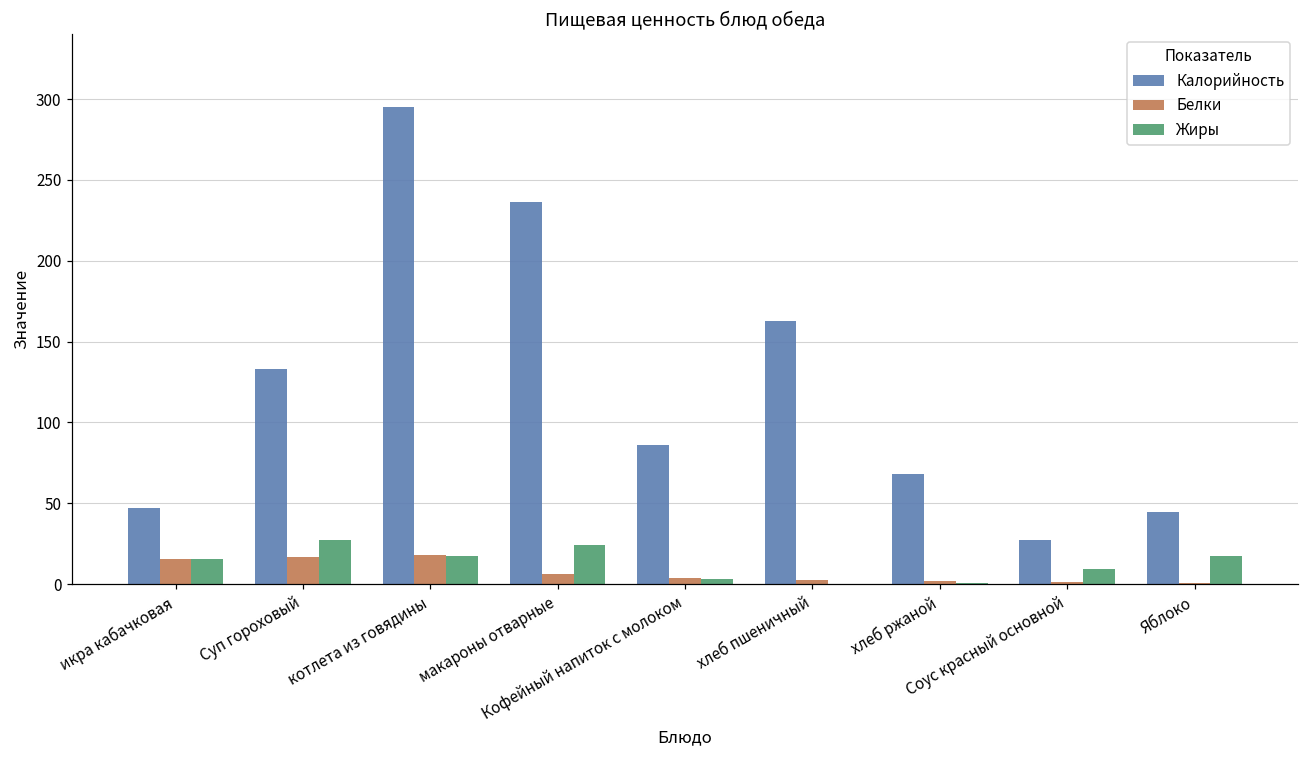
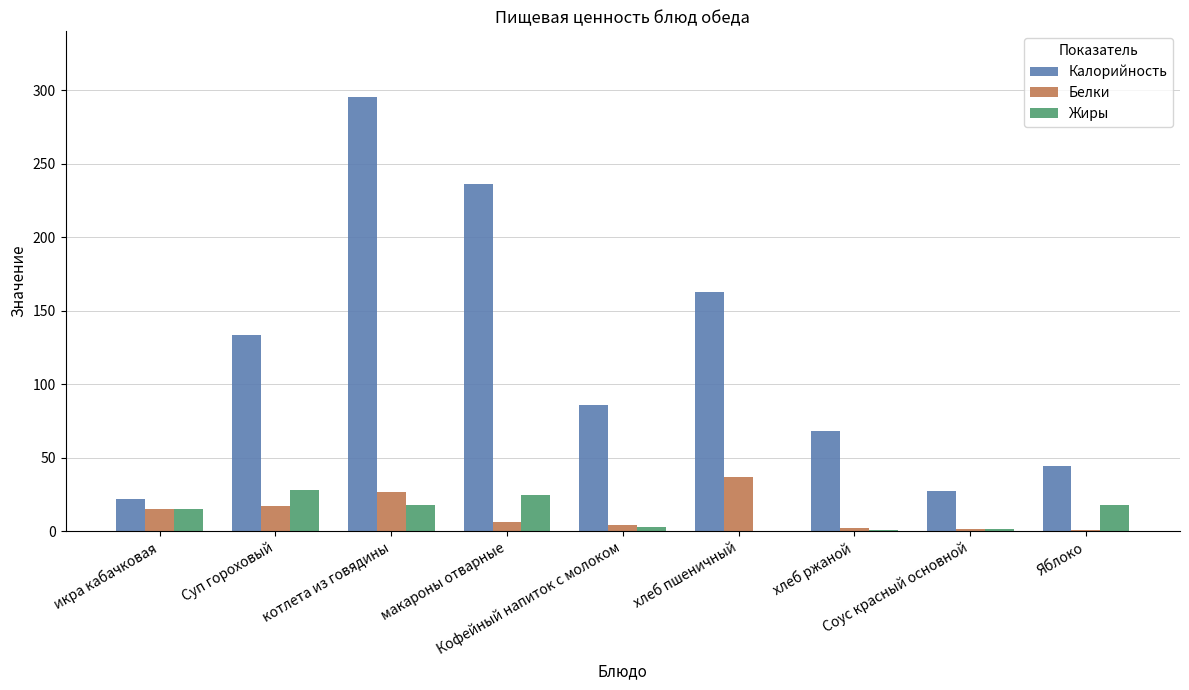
  {
    "Калорийность": {
-     "икра кабачковая": 47,
+     "икра кабачковая": 22,
      "Суп гороховый": 133,
      "котлета из говядины": 295,
      "макароны отварные": 236,
      "Кофейный напиток с молоком": 86,
      "хлеб пшеничный": 163,
      "хлеб ржаной": 68,
      "Соус красный основной": 27,
      "Яблоко": 44
    },
    "Белки": {
      "икра кабачковая": 15,
      "Суп гороховый": 17,
-     "котлета из говядины": 18,
+     "котлета из говядины": 27,
      "макароны отварные": 6,
      "Кофейный напиток с молоком": 4,
-     "хлеб пшеничный": 2,
+     "хлеб пшеничный": 37,
      "хлеб ржаной": 2
    },
    "Жиры": {
      "икра кабачковая": 15,
      "Суп гороховый": 28,
      "котлета из говядины": 17,
      "макароны отварные": 24,
      "Кофейный напиток с молоком": 3,
-     "Соус красный основной": 9,
+     "Соус красный основной": 1,
      "Яблоко": 18
    }
  }
